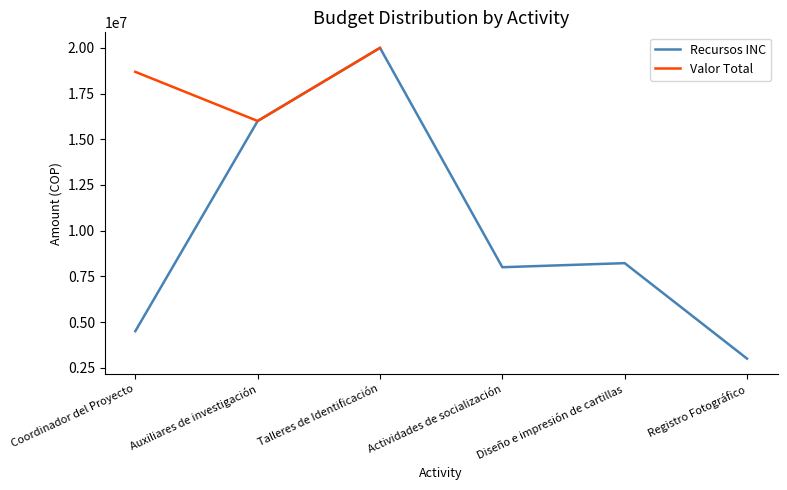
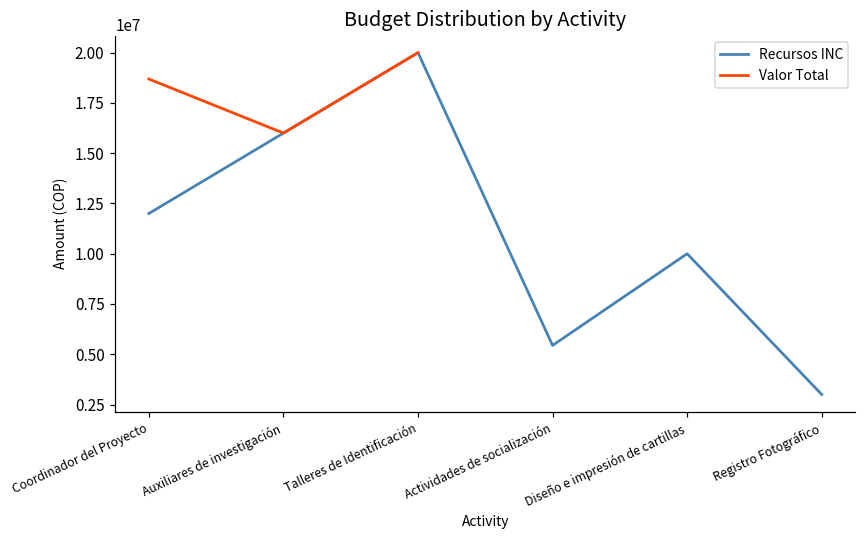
  {
    "Recursos INC": {
-     "Coordinador del Proyecto": 4500000,
-     "Actividades de socialización": 8000000,
-     "Diseño e impresión de cartillas": 8200000,
+     "Coordinador del Proyecto": 12000000,
+     "Actividades de socialización": 5400000,
+     "Diseño e impresión de cartillas": 10000000,
      "Registro Fotográfico": 3000000
    },
    "Valor Total": {
      "Coordinador del Proyecto": 18700000
    }
  }
